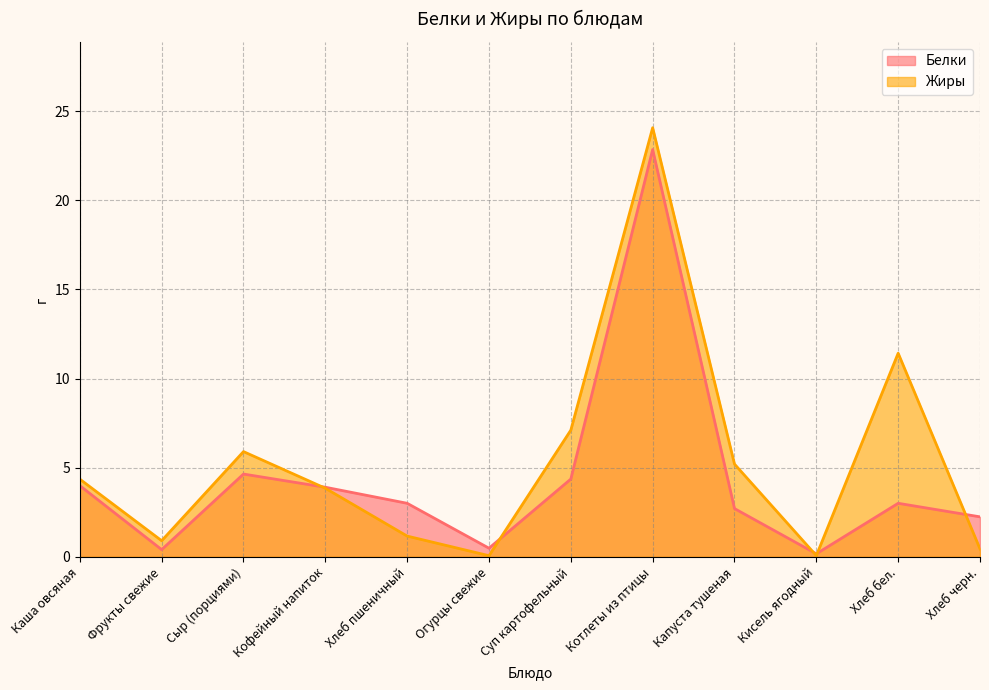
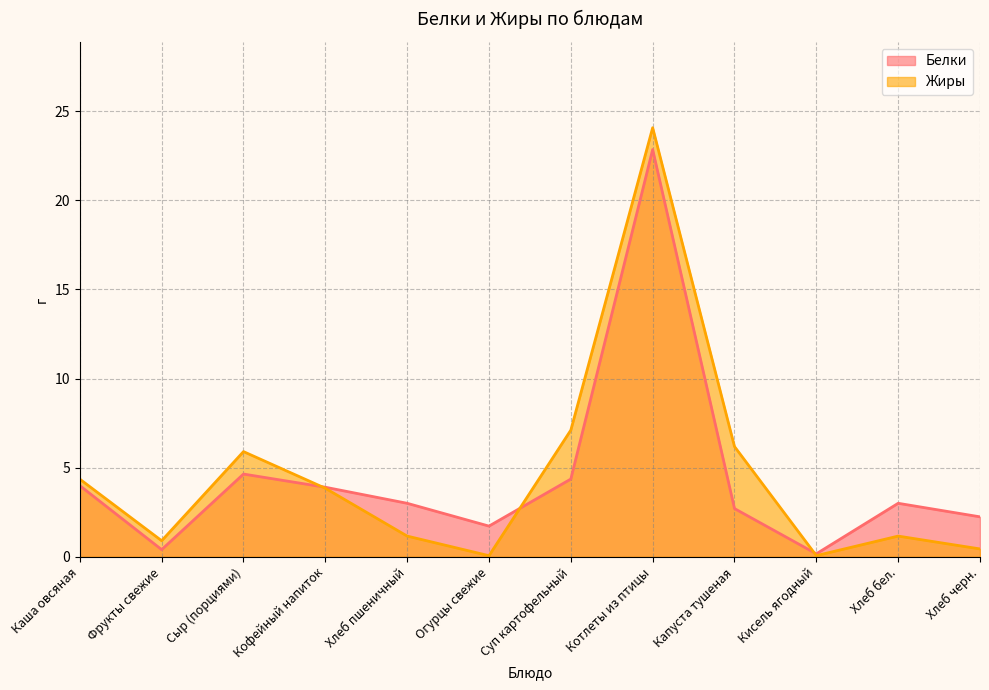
  {
    "Белки": {
      "Каша овсяная": 4.0,
      "Фрукты свежие": 0.4,
      "Сыр (порциями)": 4.6,
      "Хлеб пшеничный": 3.0,
-     "Огурцы свежие": 0.5,
+     "Огурцы свежие": 1.7,
      "Суп картофельный": 4.4,
      "Котлеты из птицы": 22.8,
      "Капуста тушеная": 2.7,
      "Хлеб бел.": 3.0,
      "Хлеб черн.": 2.2
    },
    "Жиры": {
      "Каша овсяная": 4.4,
      "Фрукты свежие": 0.9,
      "Сыр (порциями)": 5.9,
      "Хлеб пшеничный": 1.2,
      "Огурцы свежие": 0.1,
      "Суп картофельный": 7.1,
      "Котлеты из птицы": 24.1,
-     "Капуста тушеная": 5.2,
-     "Хлеб бел.": 11.4,
+     "Капуста тушеная": 6.2,
+     "Хлеб бел.": 1.2,
      "Хлеб черн.": 0.4
    }
  }
